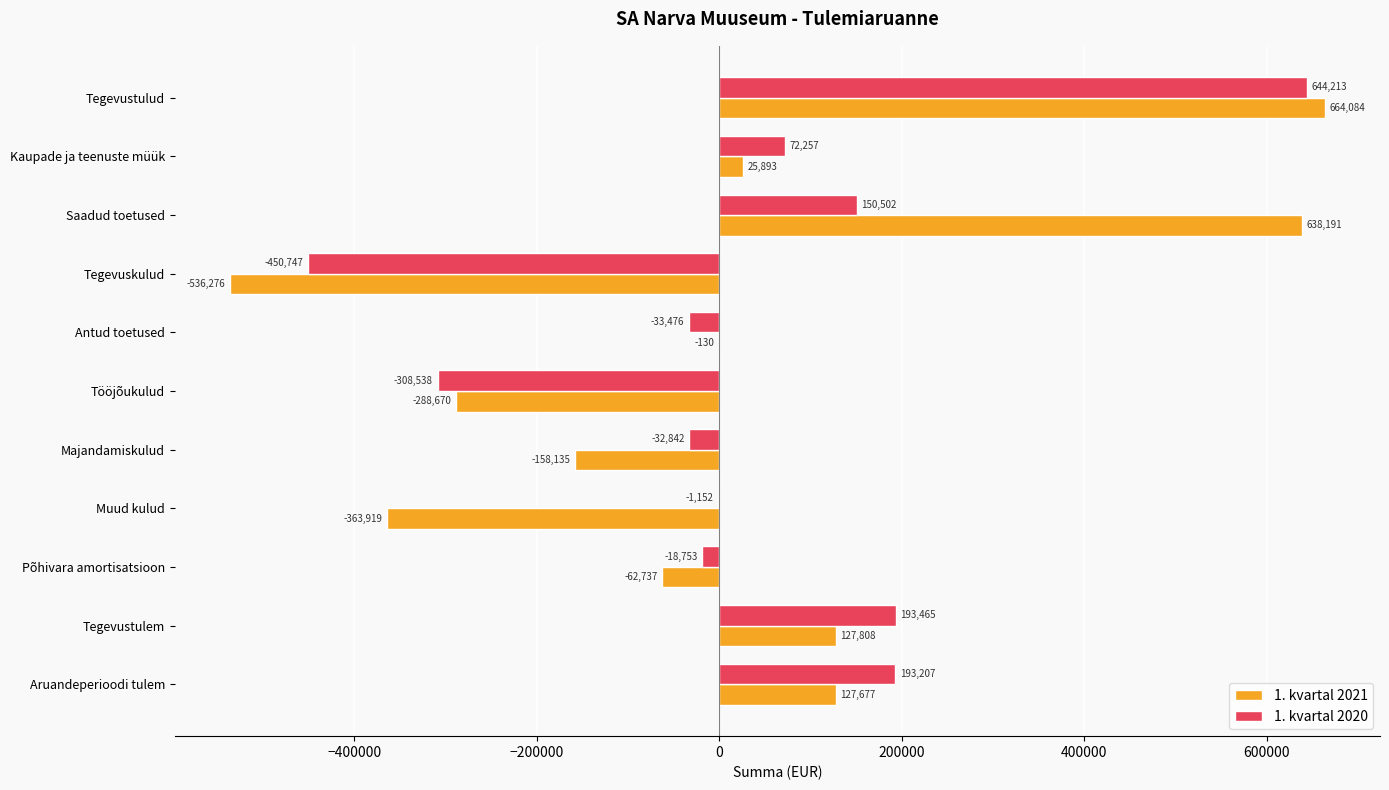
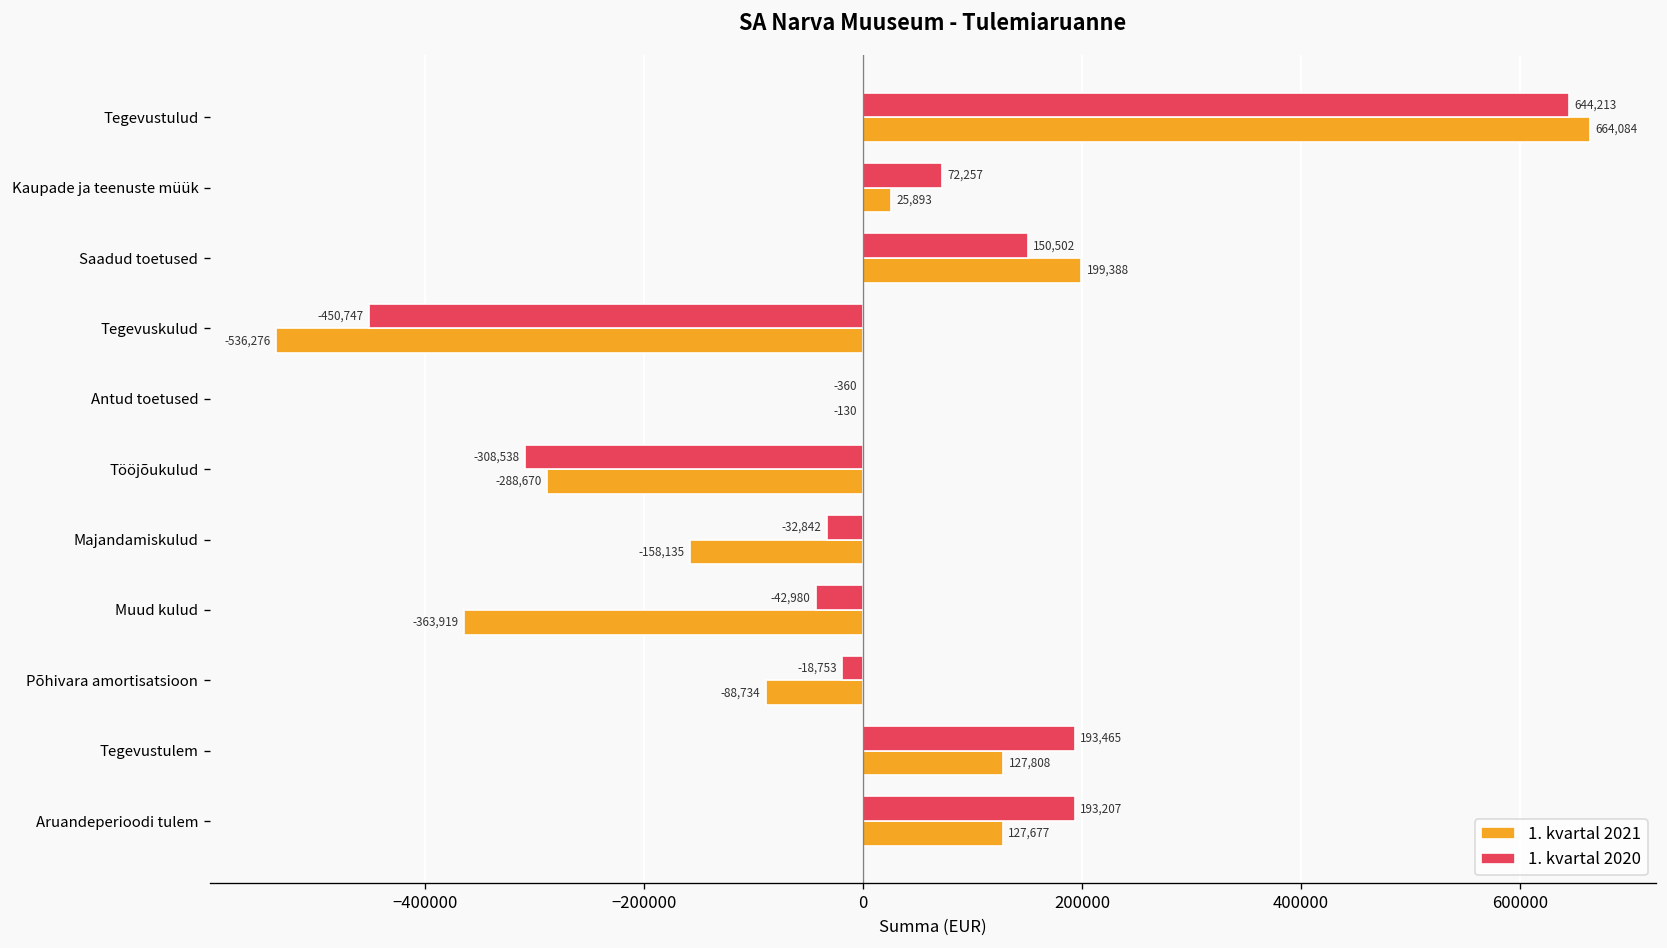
  {
    "1. kvartal 2021": {
      "Tegevustulud": "664,084",
      "Kaupade ja teenuste müük": "25,893",
-     "Saadud toetused": "638,191",
+     "Saadud toetused": "199,388",
      "Tegevuskulud": "-536,276",
      "Antud toetused": "-130",
      "Tööjõukulud": "-288,670",
      "Majandamiskulud": "-158,135",
      "Muud kulud": "-363,919",
-     "Põhivara amortisatsioon": "-62,737",
+     "Põhivara amortisatsioon": "-88,734",
      "Tegevustulem": "127,808",
      "Aruandeperioodi tulem": "127,677"
    },
    "1. kvartal 2020": {
      "Tegevustulud": "644,213",
      "Kaupade ja teenuste müük": "72,257",
      "Saadud toetused": "150,502",
      "Tegevuskulud": "-450,747",
-     "Antud toetused": "-33,476",
+     "Antud toetused": "-360",
      "Tööjõukulud": "-308,538",
      "Majandamiskulud": "-32,842",
-     "Muud kulud": "-1,152",
+     "Muud kulud": "-42,980",
      "Põhivara amortisatsioon": "-18,753",
      "Tegevustulem": "193,465",
      "Aruandeperioodi tulem": "193,207"
    }
  }
